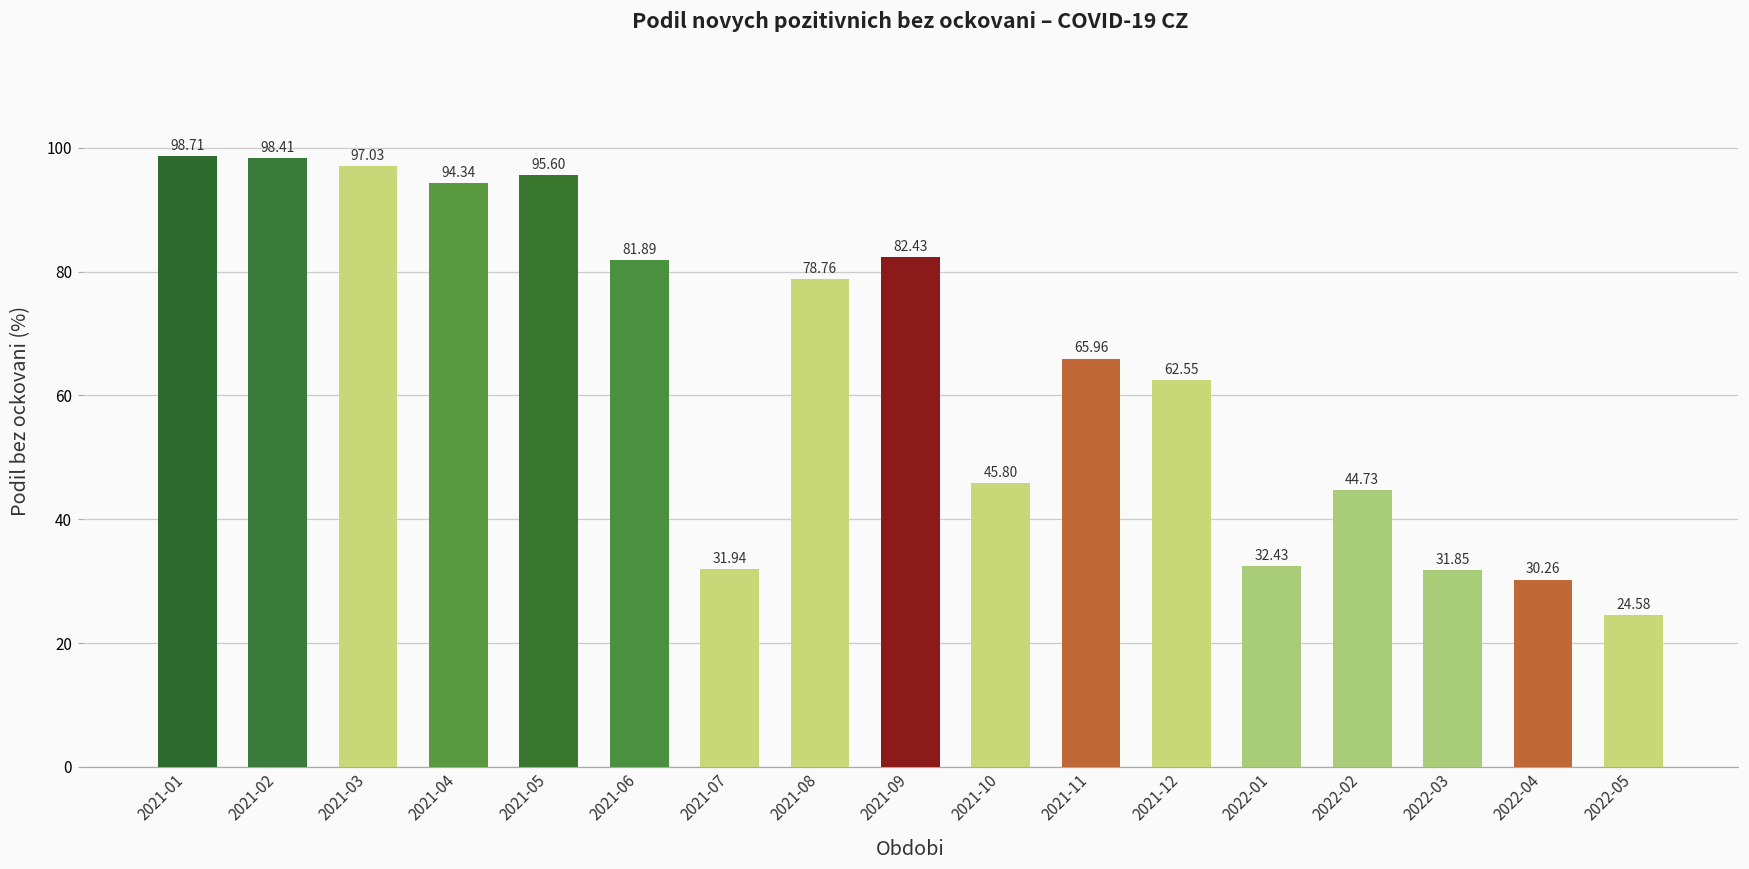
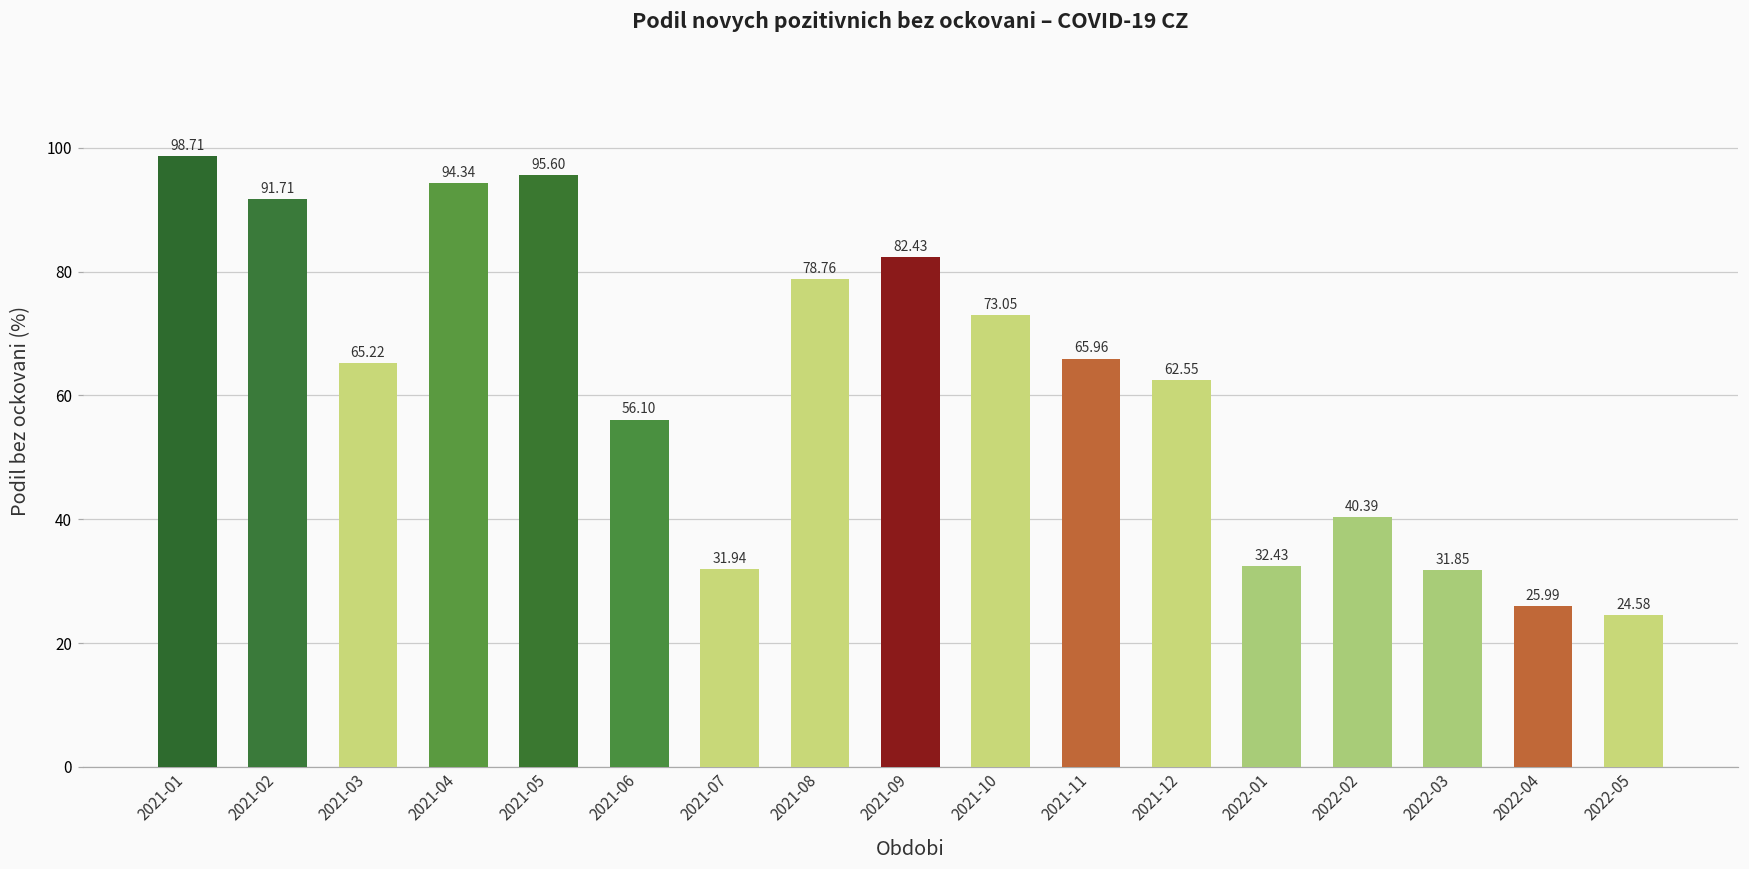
  {
    "2021-01": 98.71,
-   "2021-02": 98.41,
-   "2021-03": 97.03,
+   "2021-02": 91.71,
+   "2021-03": 65.22,
    "2021-04": 94.34,
    "2021-05": 95.60,
-   "2021-06": 81.89,
+   "2021-06": 56.10,
    "2021-07": 31.94,
    "2021-08": 78.76,
    "2021-09": 82.43,
-   "2021-10": 45.80,
+   "2021-10": 73.05,
    "2021-11": 65.96,
    "2021-12": 62.55,
    "2022-01": 32.43,
-   "2022-02": 44.73,
+   "2022-02": 40.39,
    "2022-03": 31.85,
-   "2022-04": 30.26,
+   "2022-04": 25.99,
    "2022-05": 24.58
  }
